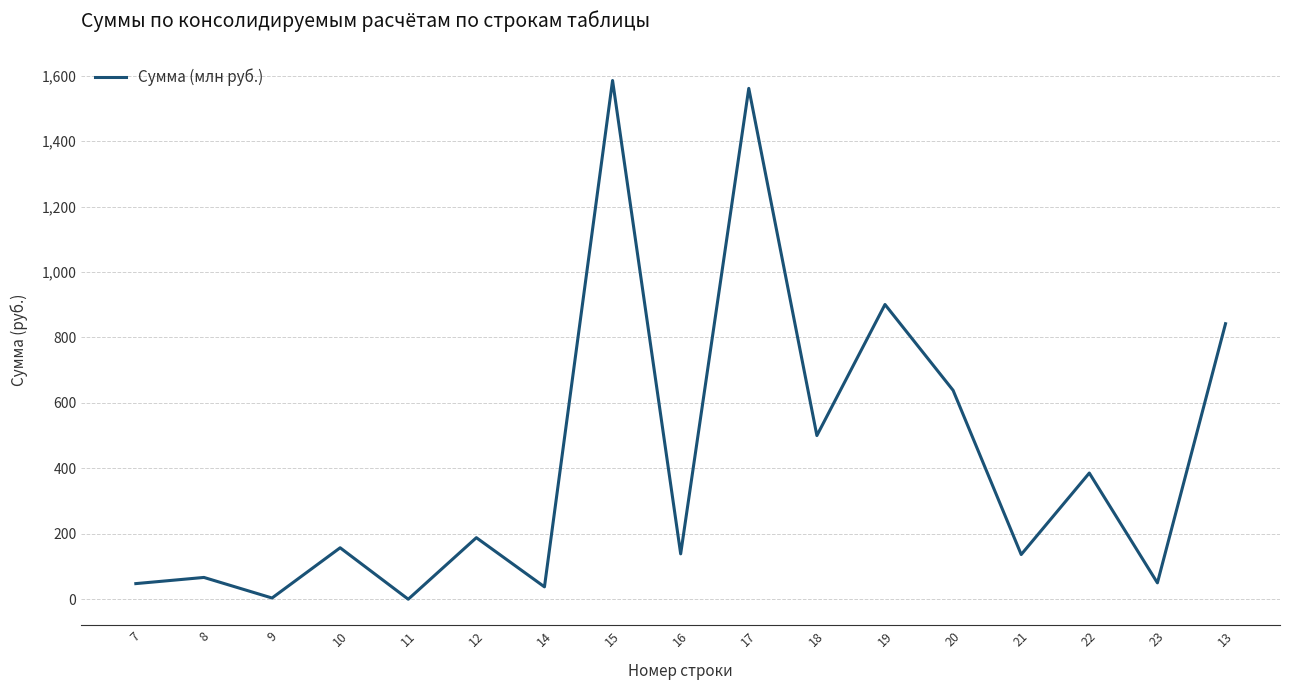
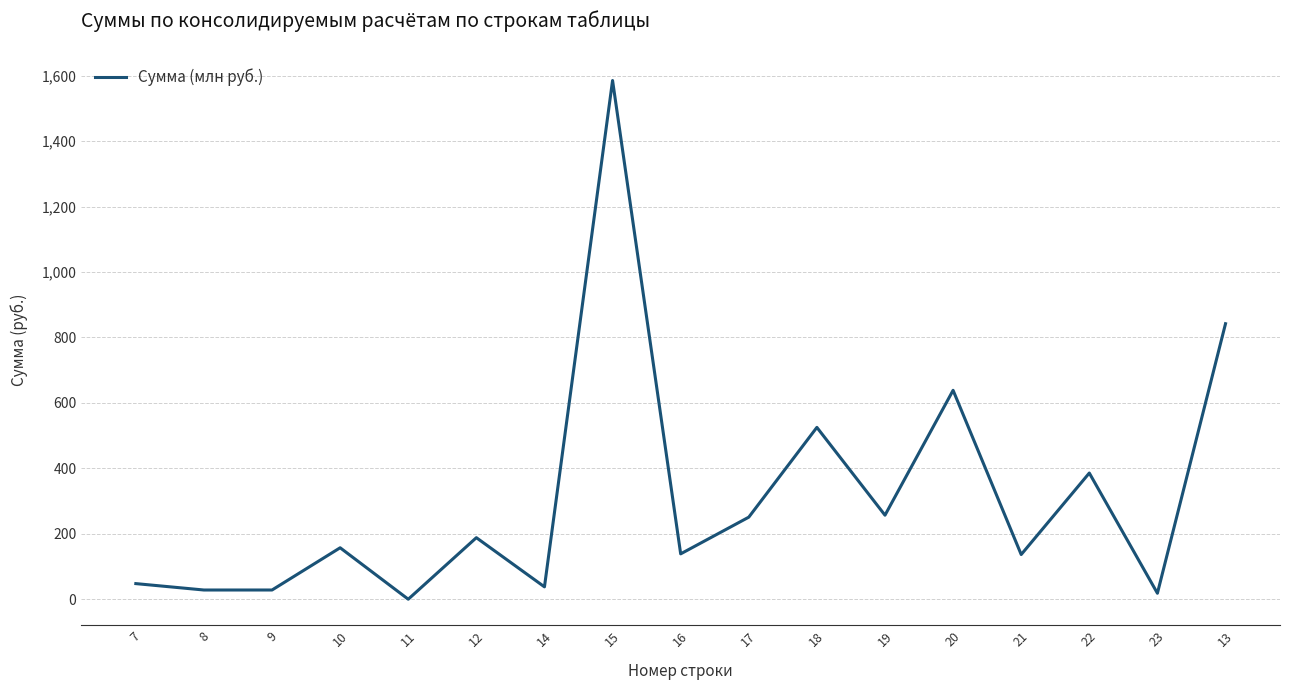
  {
    "7": "50",
-   "8": "70",
-   "9": "0",
+   "8": "30",
+   "9": "30",
    "10": "160",
    "11": "0",
    "12": "190",
    "14": "40",
    "15": "1,590",
    "16": "140",
-   "17": "1,560",
-   "18": "500",
-   "19": "900",
+   "17": "250",
+   "18": "530",
+   "19": "260",
    "20": "640",
    "21": "140",
    "22": "390",
-   "23": "50",
+   "23": "20",
    "13": "840"
  }
